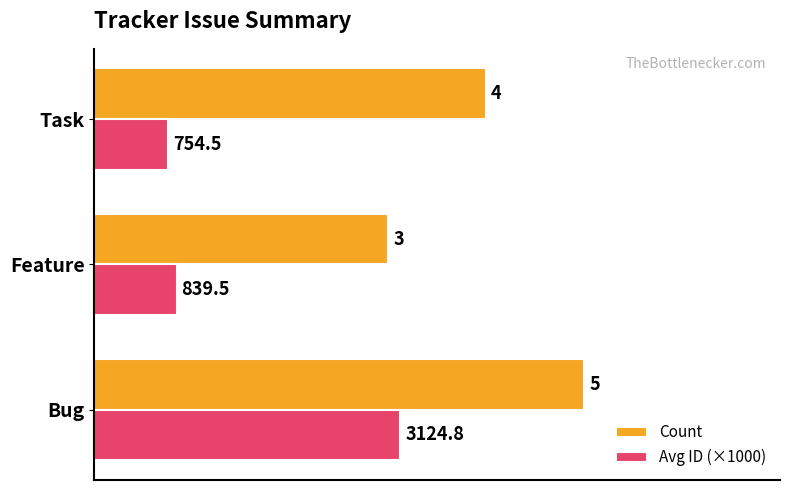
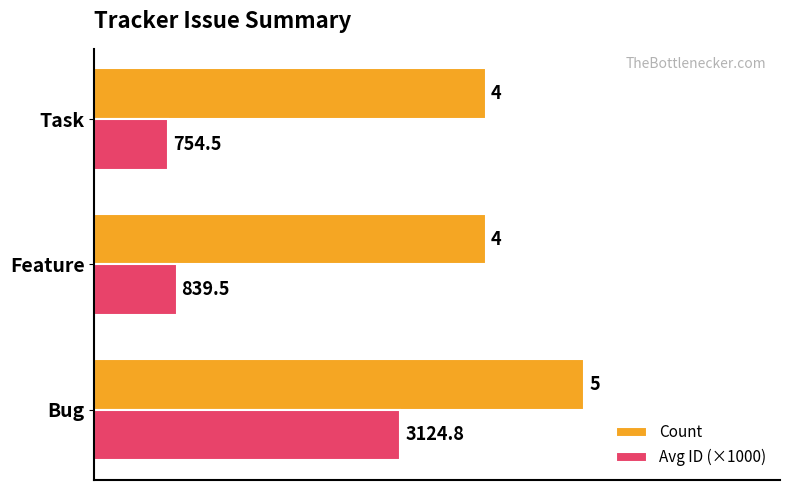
  {
    "Count": {
      "Task": 4,
-     "Feature": 3,
+     "Feature": 4,
      "Bug": 5
    }
  }
